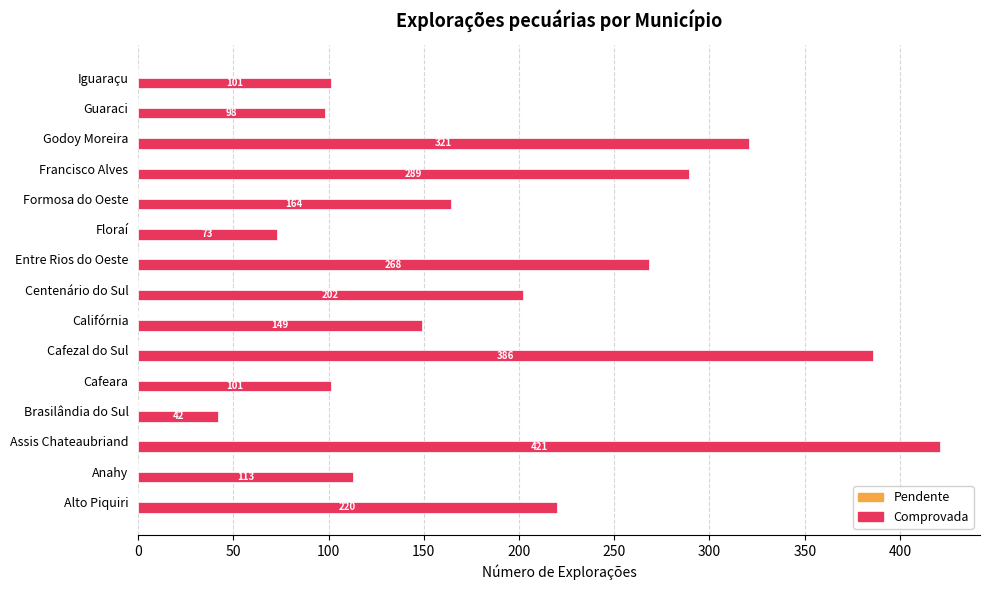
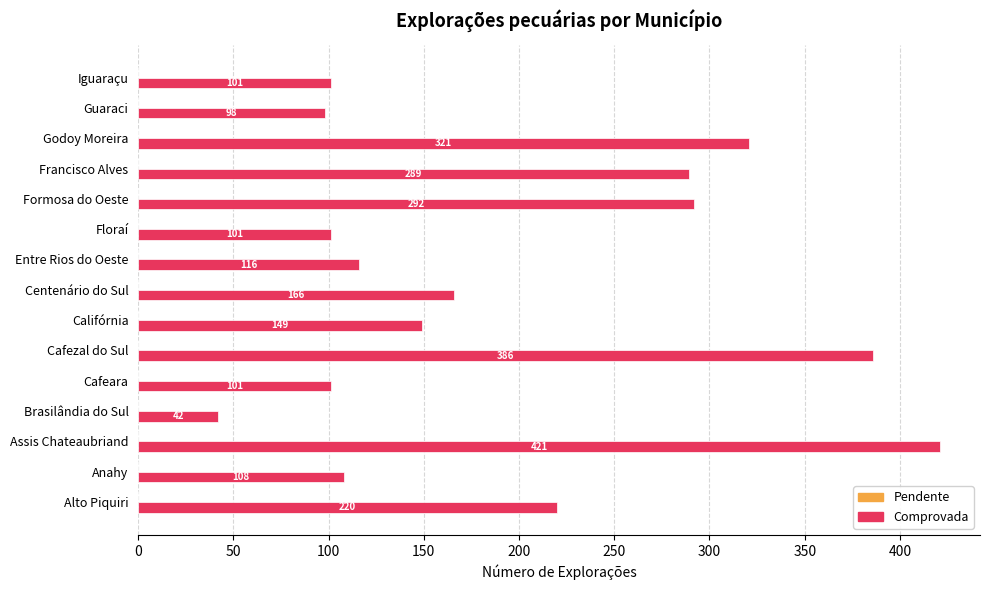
  {
    "Pendente": {
      "Iguaraçu": 0,
      "Guaraci": 0,
      "Godoy Moreira": 0,
      "Francisco Alves": 0,
      "Formosa do Oeste": 0,
      "Floraí": 0,
      "Entre Rios do Oeste": 0,
      "Centenário do Sul": 0,
      "Califórnia": 0,
      "Cafezal do Sul": 0,
      "Cafeara": 0,
      "Brasilândia do Sul": 0,
      "Assis Chateaubriand": 0,
      "Anahy": 0,
      "Alto Piquiri": 0
    },
    "Comprovada": {
      "Iguaraçu": 101,
      "Guaraci": 98,
      "Godoy Moreira": 321,
      "Francisco Alves": 289,
-     "Formosa do Oeste": 164,
-     "Floraí": 73,
-     "Entre Rios do Oeste": 268,
-     "Centenário do Sul": 202,
+     "Formosa do Oeste": 292,
+     "Floraí": 101,
+     "Entre Rios do Oeste": 116,
+     "Centenário do Sul": 166,
      "Califórnia": 149,
      "Cafezal do Sul": 386,
      "Cafeara": 101,
      "Brasilândia do Sul": 42,
      "Assis Chateaubriand": 421,
-     "Anahy": 113,
+     "Anahy": 108,
      "Alto Piquiri": 220
    }
  }
